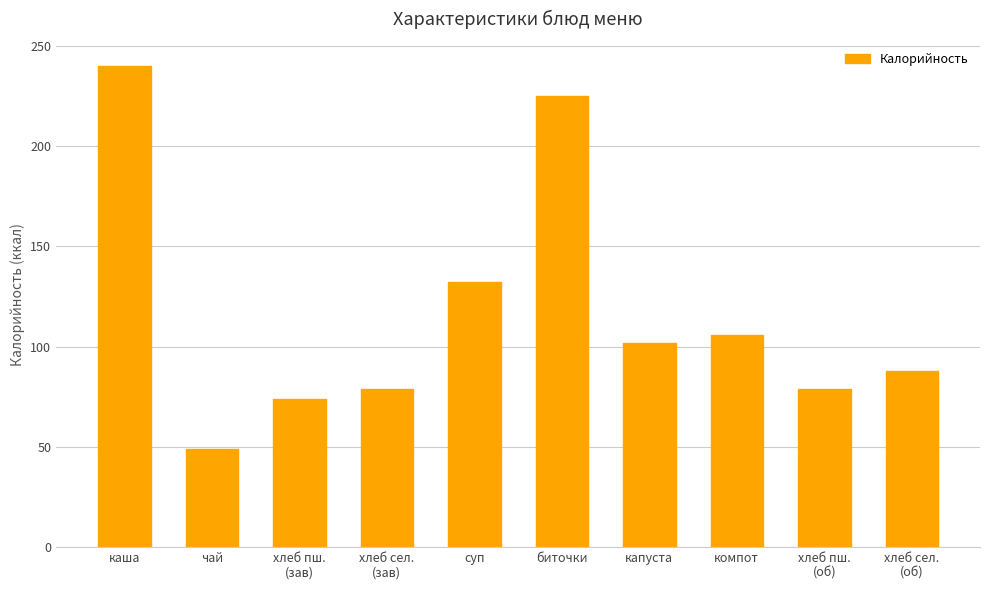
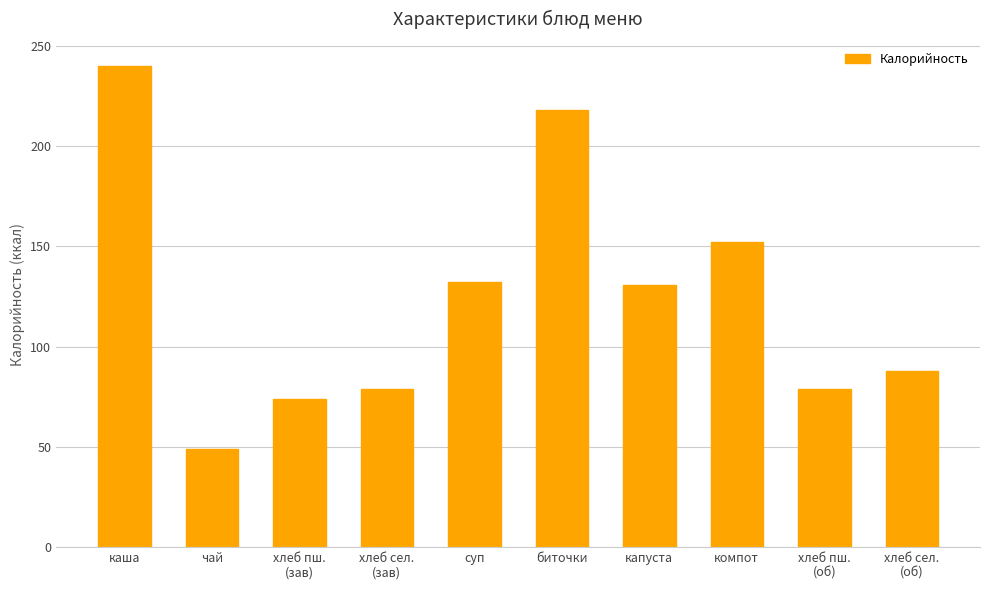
  {
    "каша": 240,
    "чай": 49,
    "хлеб пш. (зав)": 74,
    "хлеб сел. (зав)": 79,
    "суп": 132,
-   "биточки": 225,
-   "капуста": 102,
-   "компот": 106,
+   "биточки": 218,
+   "капуста": 131,
+   "компот": 152,
    "хлеб пш. (об)": 79,
    "хлеб сел. (об)": 88
  }
